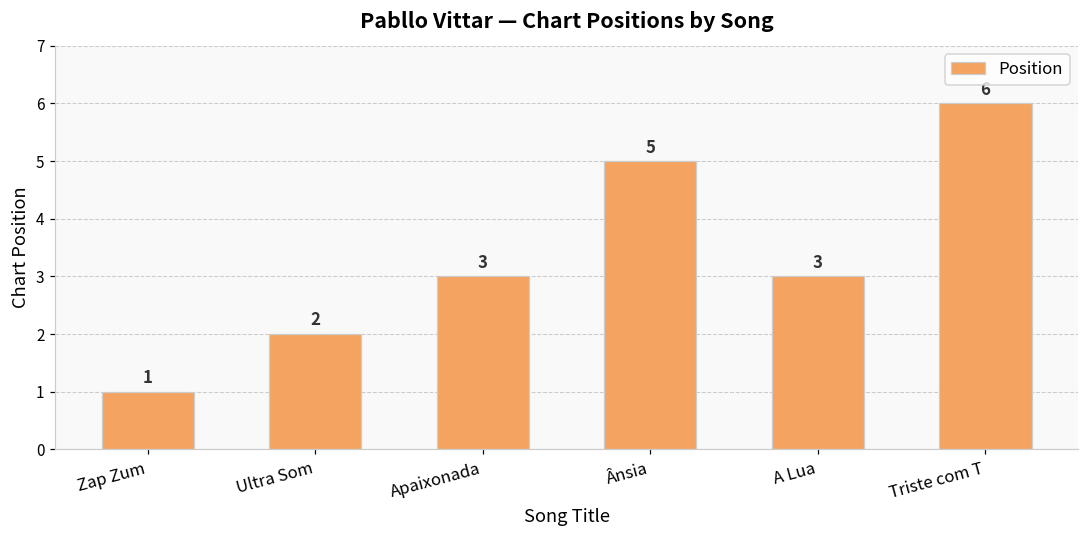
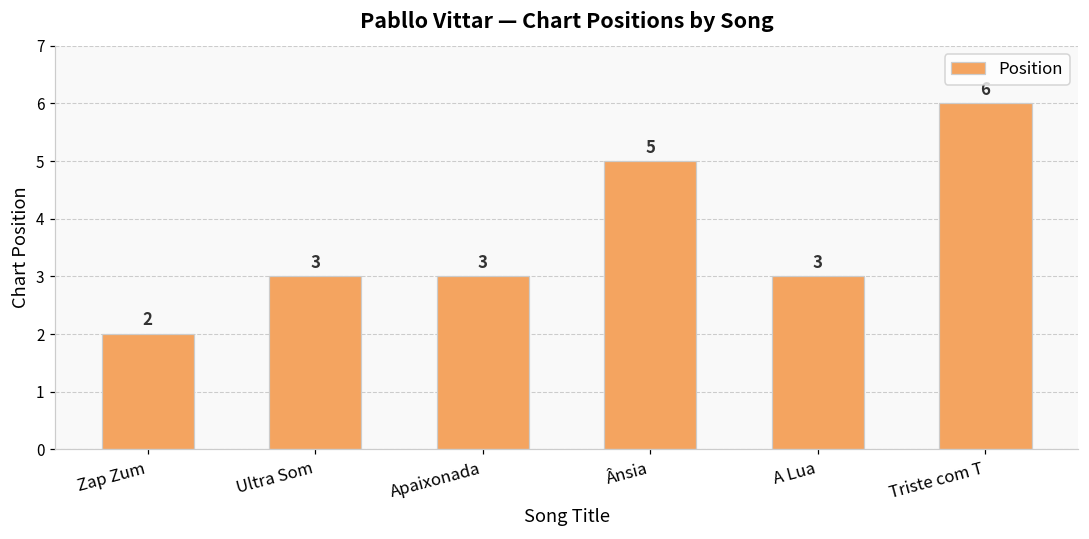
  {
-   "Zap Zum": 1,
-   "Ultra Som": 2,
+   "Zap Zum": 2,
+   "Ultra Som": 3,
    "Apaixonada": 3,
    "Ânsia": 5,
    "A Lua": 3
  }
